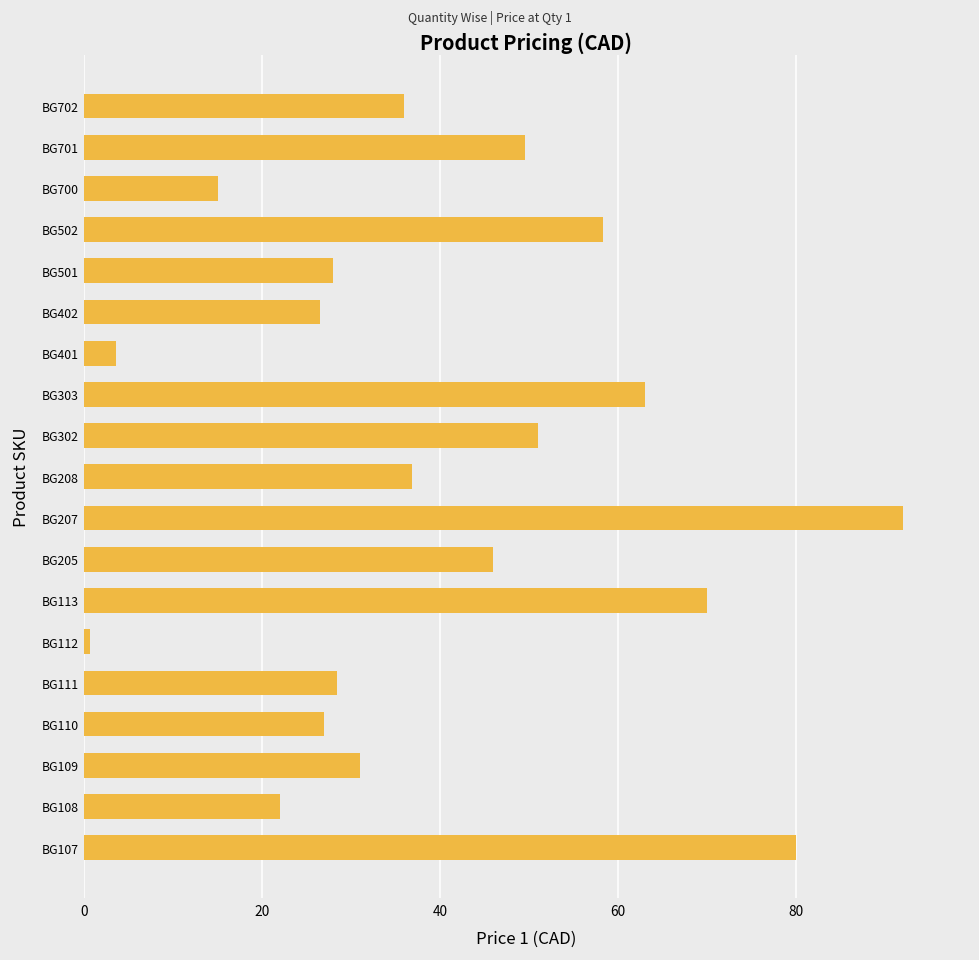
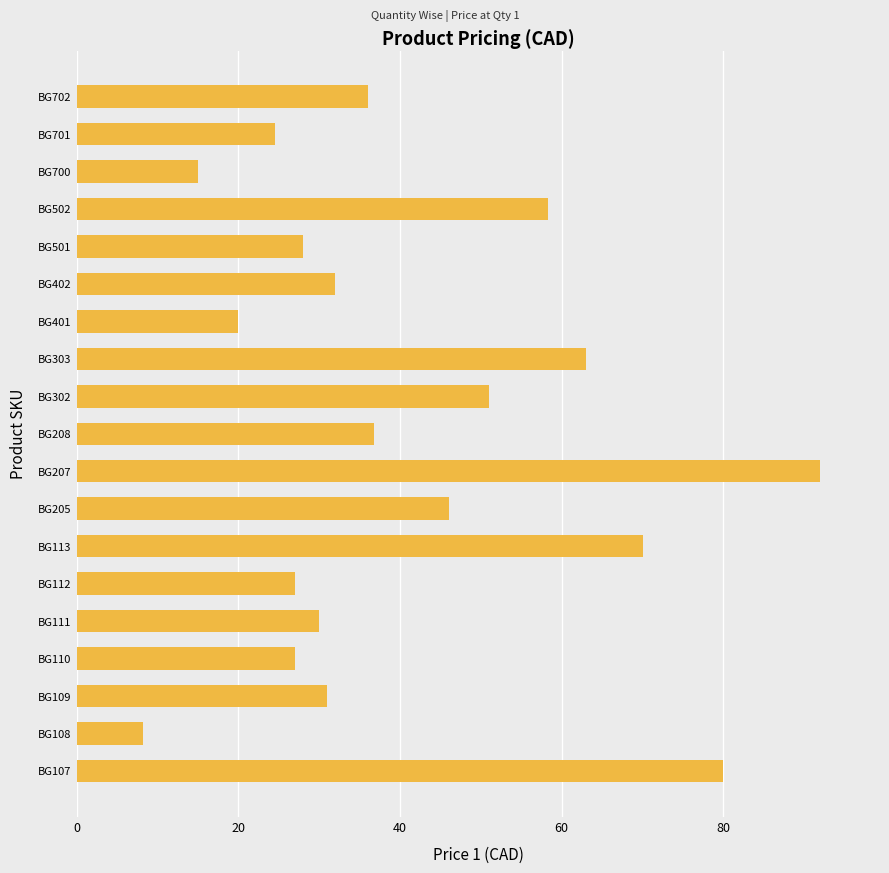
  {
    "BG702": 36,
-   "BG701": 50,
+   "BG701": 25,
    "BG700": 15,
    "BG502": 58,
    "BG501": 28,
-   "BG402": 27,
-   "BG401": 4,
+   "BG402": 32,
+   "BG401": 20,
    "BG303": 63,
    "BG302": 51,
    "BG208": 37,
    "BG207": 92,
    "BG205": 46,
    "BG113": 70,
-   "BG112": 1,
-   "BG111": 28,
+   "BG112": 27,
+   "BG111": 30,
    "BG110": 27,
    "BG109": 31,
-   "BG108": 22,
+   "BG108": 8,
    "BG107": 80
  }
